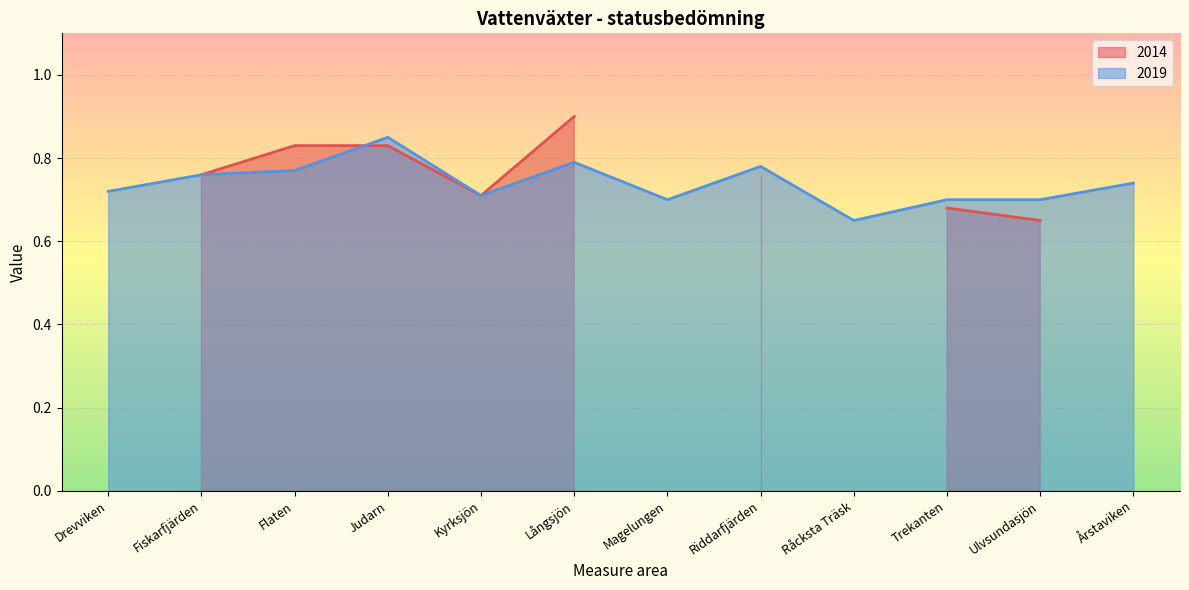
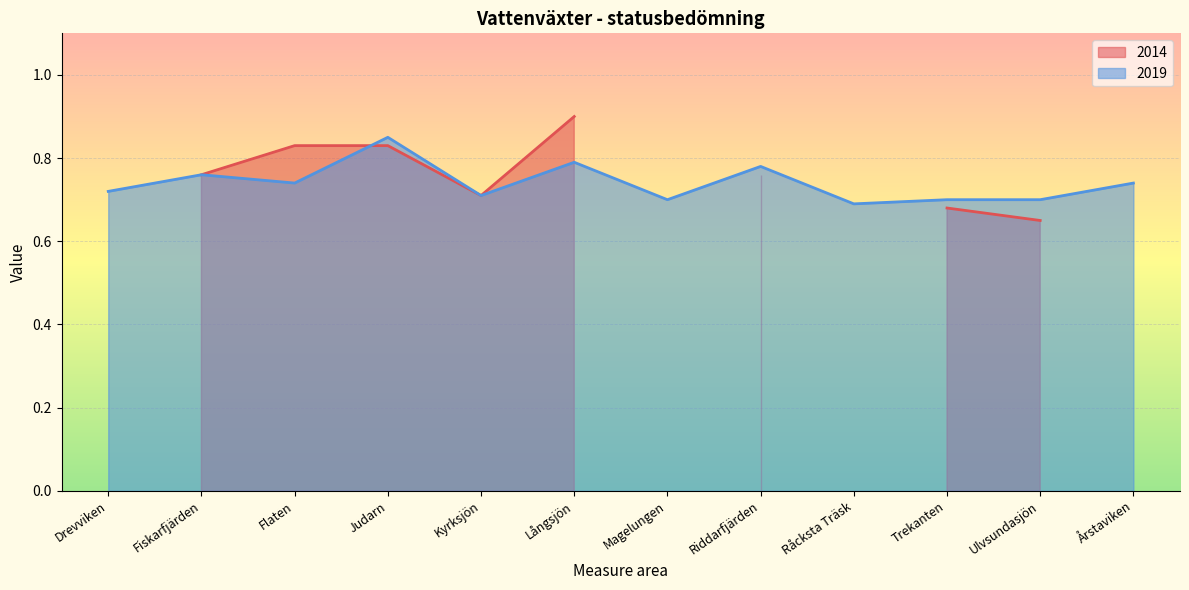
  {
    "2019": {
      "Drevviken": 0.72,
-     "Flaten": 0.77,
+     "Flaten": 0.74,
      "Judarn": 0.85,
      "Långsjön": 0.79,
      "Magelungen": 0.70,
      "Riddarfjärden": 0.78,
-     "Råcksta Träsk": 0.65,
+     "Råcksta Träsk": 0.69,
      "Trekanten": 0.70,
      "Ulvsundasjön": 0.70,
      "Årstaviken": 0.74
    }
  }
